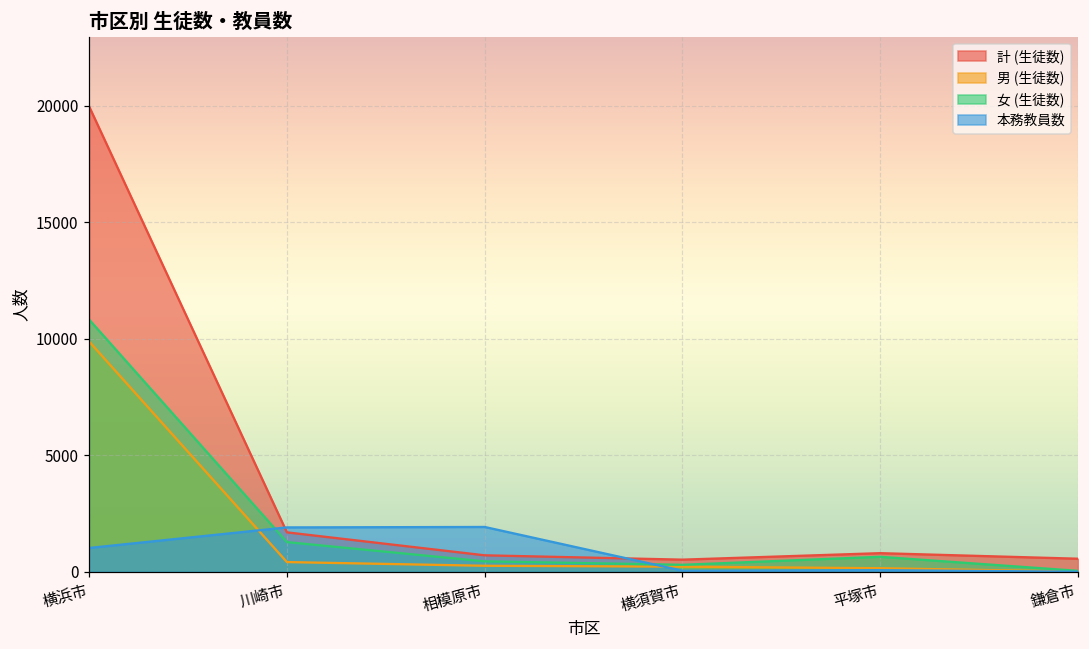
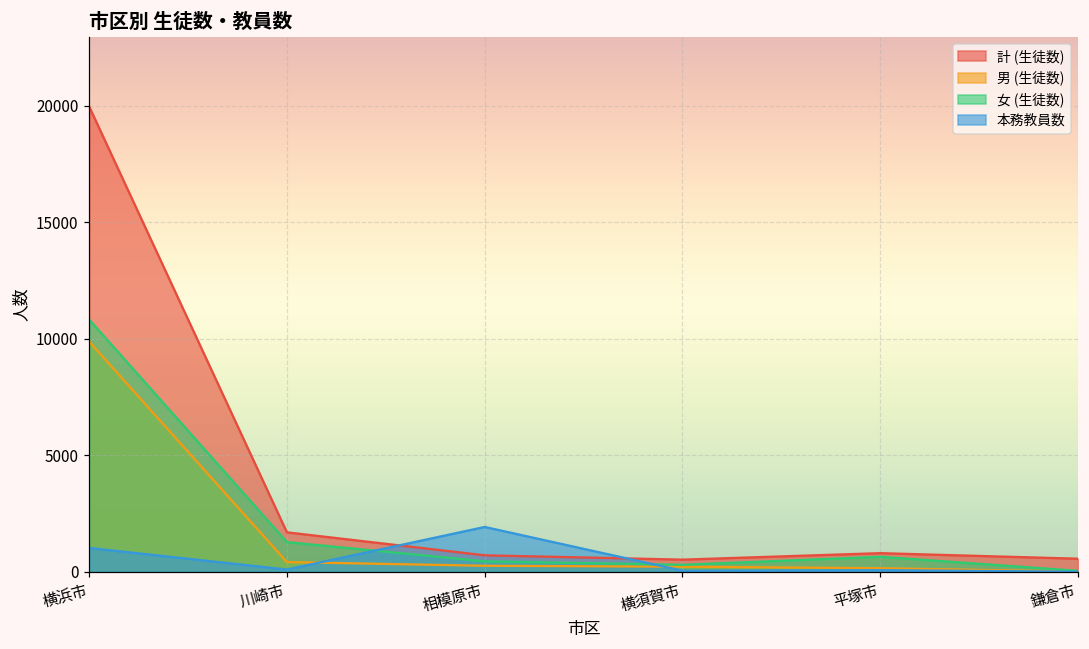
  {
    "計 (生徒数)": {
      "横浜市": 20000,
      "川崎市": 1700,
      "相模原市": 700,
      "横須賀市": 500,
      "平塚市": 800,
      "鎌倉市": 600
    },
    "男 (生徒数)": {
      "横浜市": 9900,
      "川崎市": 400,
      "相模原市": 300
    },
    "女 (生徒数)": {
      "横浜市": 10800,
      "川崎市": 1300,
      "相模原市": 400,
      "平塚市": 600
    },
    "本務教員数": {
      "横浜市": 1000,
-     "川崎市": 1900,
+     "川崎市": 100,
      "相模原市": 1900,
      "横須賀市": 0
    }
  }
